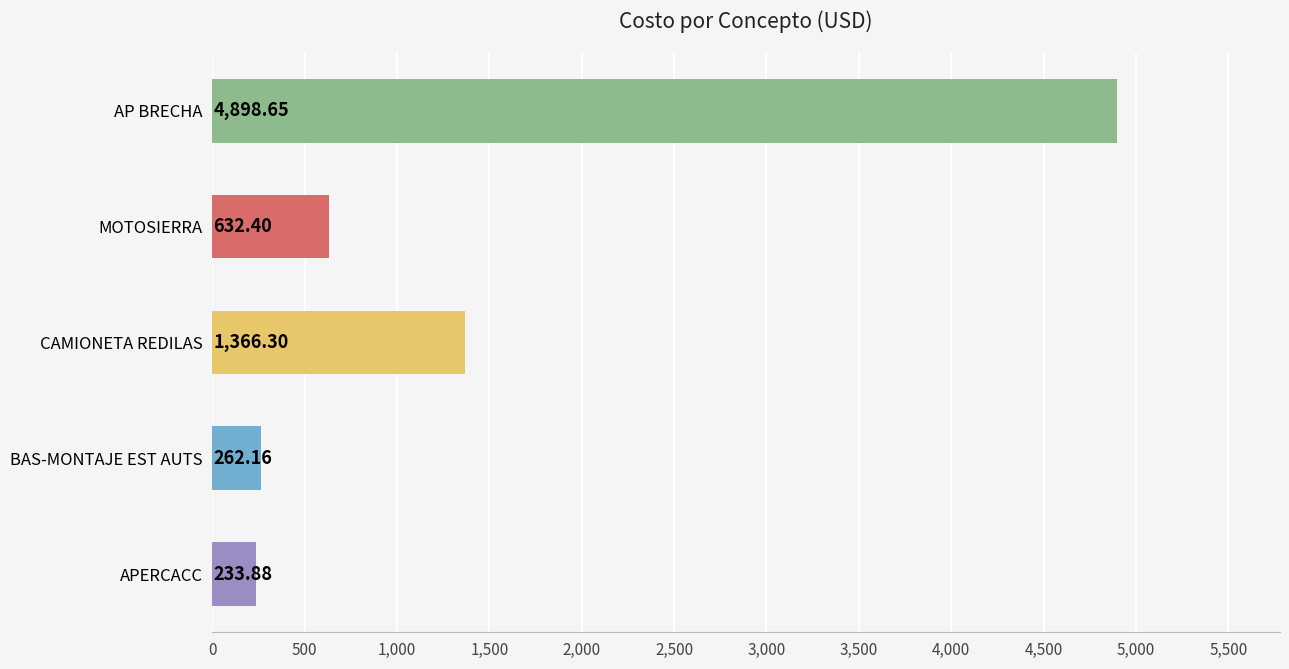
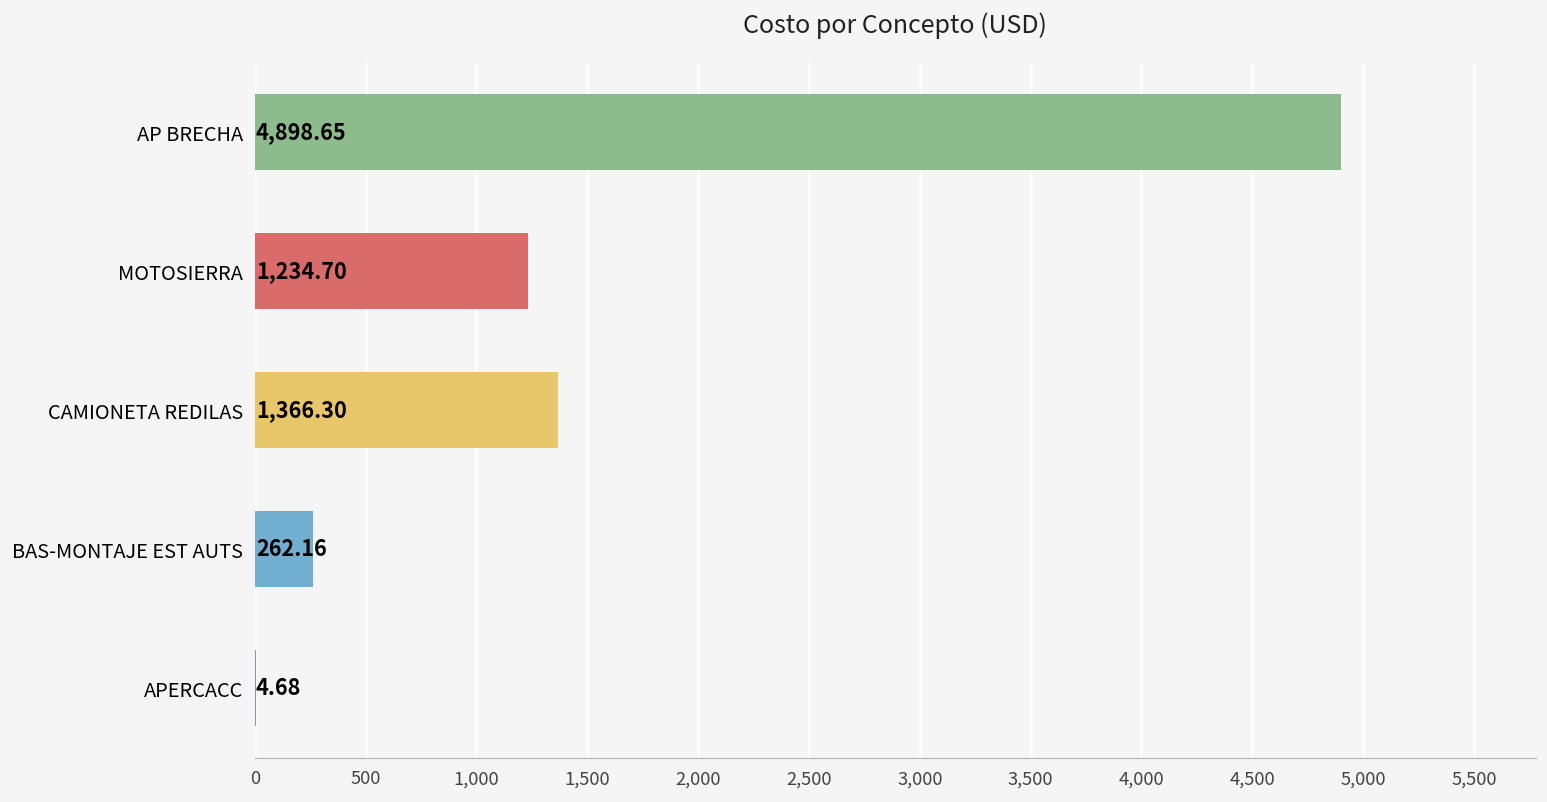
  {
    "AP BRECHA": "4,898.65",
-   "MOTOSIERRA": "632.40",
+   "MOTOSIERRA": "1,234.70",
    "CAMIONETA REDILAS": "1,366.30",
    "BAS-MONTAJE EST AUTS": "262.16",
-   "APERCACC": "233.88"
+   "APERCACC": "4.68"
  }
